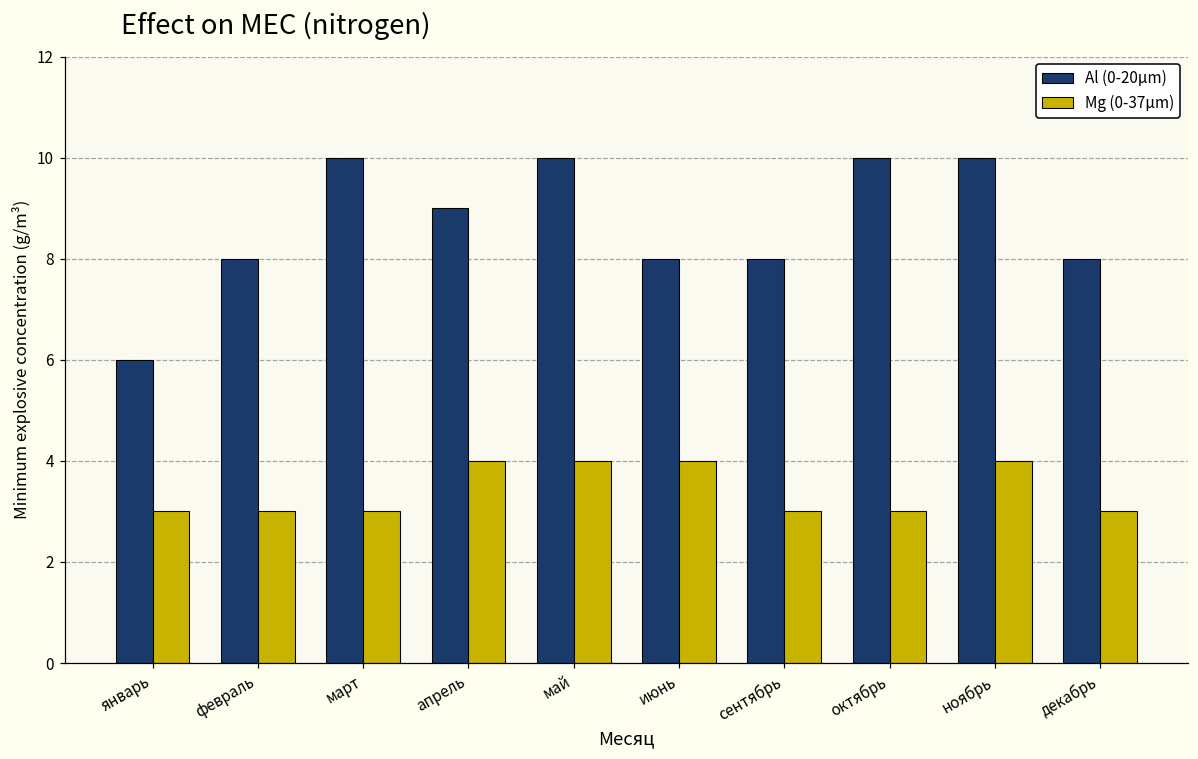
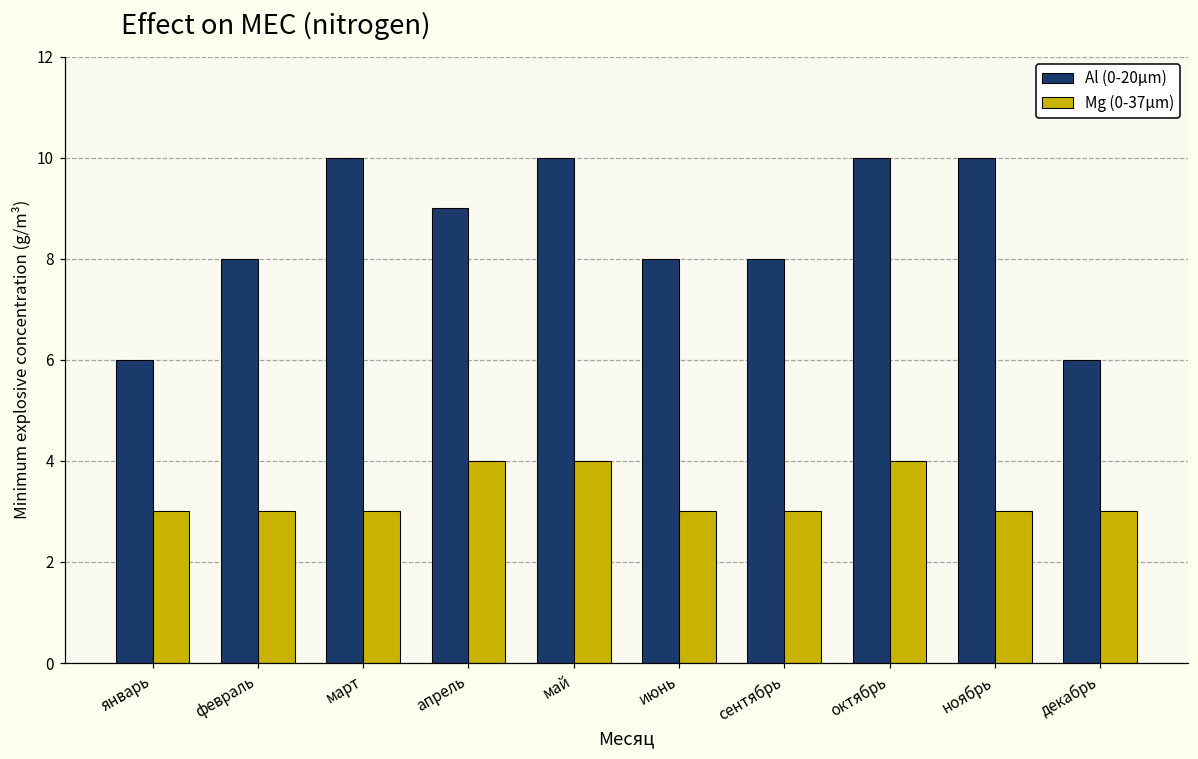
  {
    "Al (0-20μm)": {
      "январь": 6,
      "февраль": 8,
      "март": 10,
      "апрель": 9,
      "май": 10,
      "июнь": 8,
      "сентябрь": 8,
      "октябрь": 10,
      "ноябрь": 10,
-     "декабрь": 8
+     "декабрь": 6
    },
    "Mg (0-37μm)": {
      "январь": 3,
      "февраль": 3,
      "март": 3,
      "апрель": 4,
      "май": 4,
-     "июнь": 4,
+     "июнь": 3,
      "сентябрь": 3,
-     "октябрь": 3,
-     "ноябрь": 4,
+     "октябрь": 4,
+     "ноябрь": 3,
      "декабрь": 3
    }
  }
